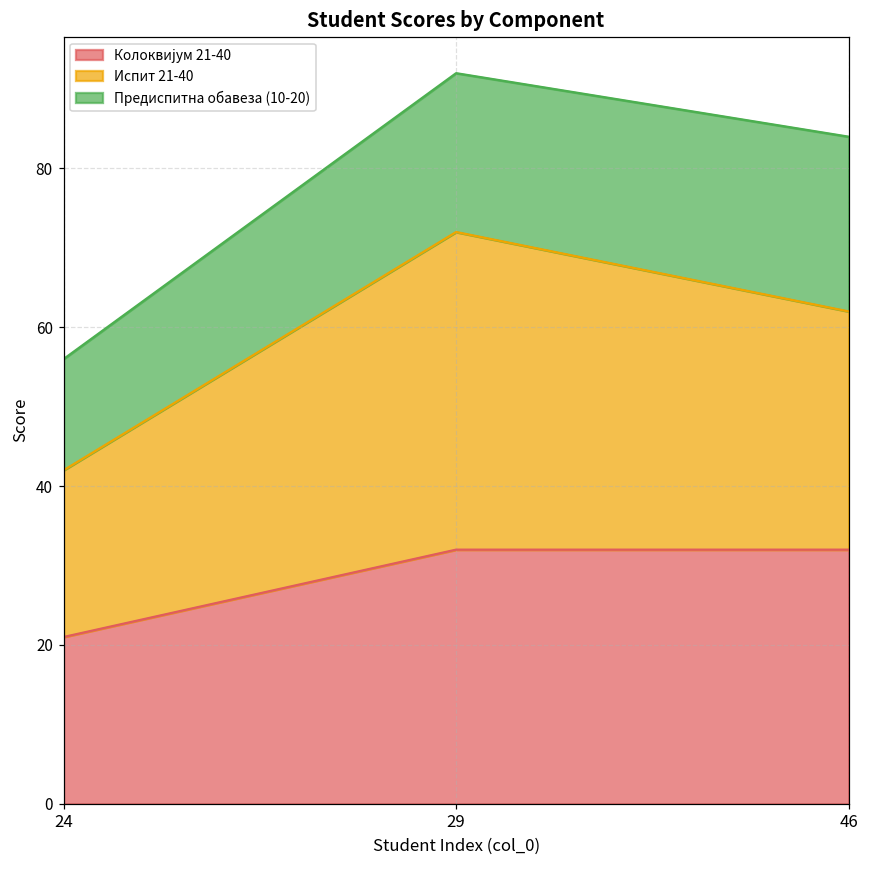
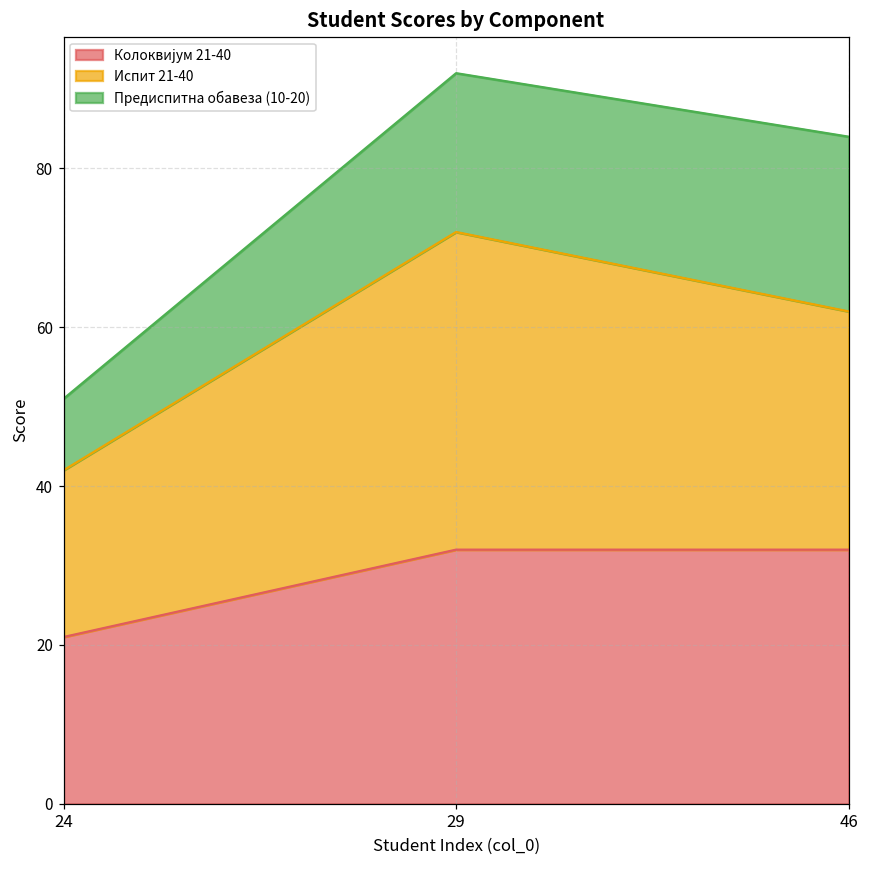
  {
    "Колоквијум 21-40": {
      "24": 21,
      "29": 32,
      "46": 32
    },
    "Испит 21-40": {
      "24": 21,
      "29": 40,
      "46": 30
    },
    "Предиспитна обавеза (10-20)": {
-     "24": 14,
+     "24": 9,
      "29": 20,
      "46": 22
    }
  }
